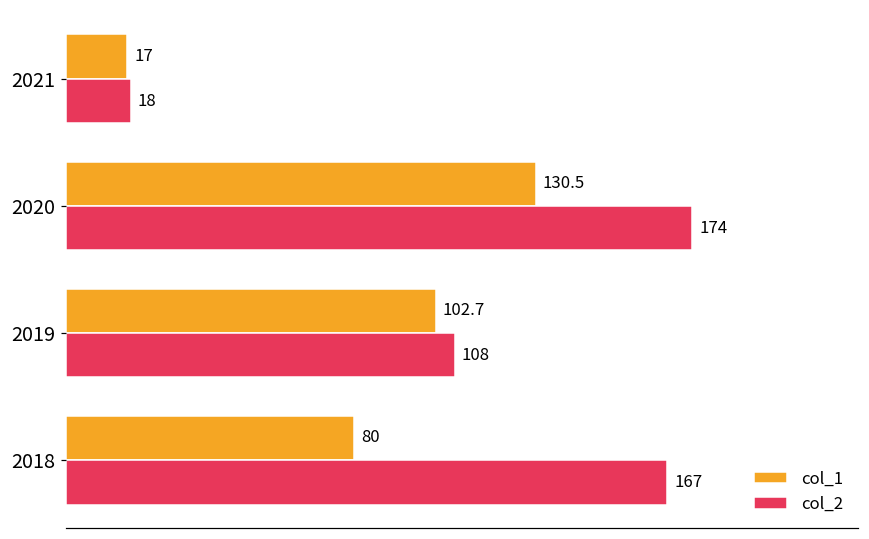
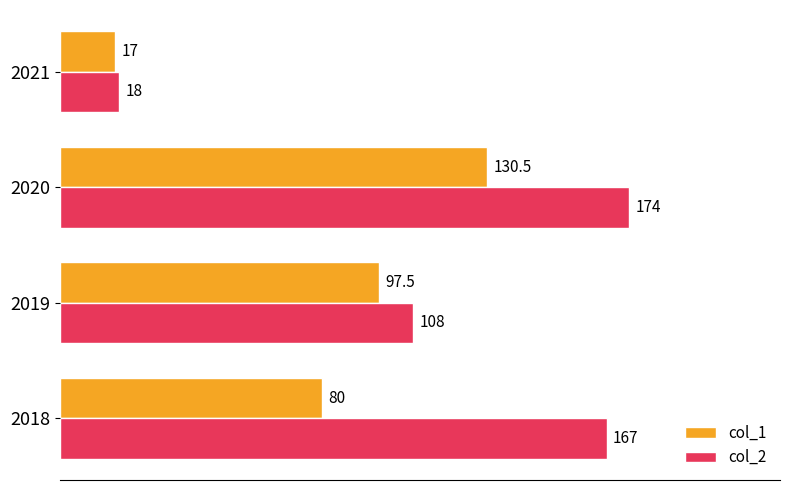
  {
    "col_1": {
      "2021": 17,
      "2020": 130.5,
-     "2019": 102.7,
+     "2019": 97.5,
      "2018": 80
    },
    "col_2": {
      "2021": 18,
      "2020": 174,
      "2019": 108,
      "2018": 167
    }
  }
